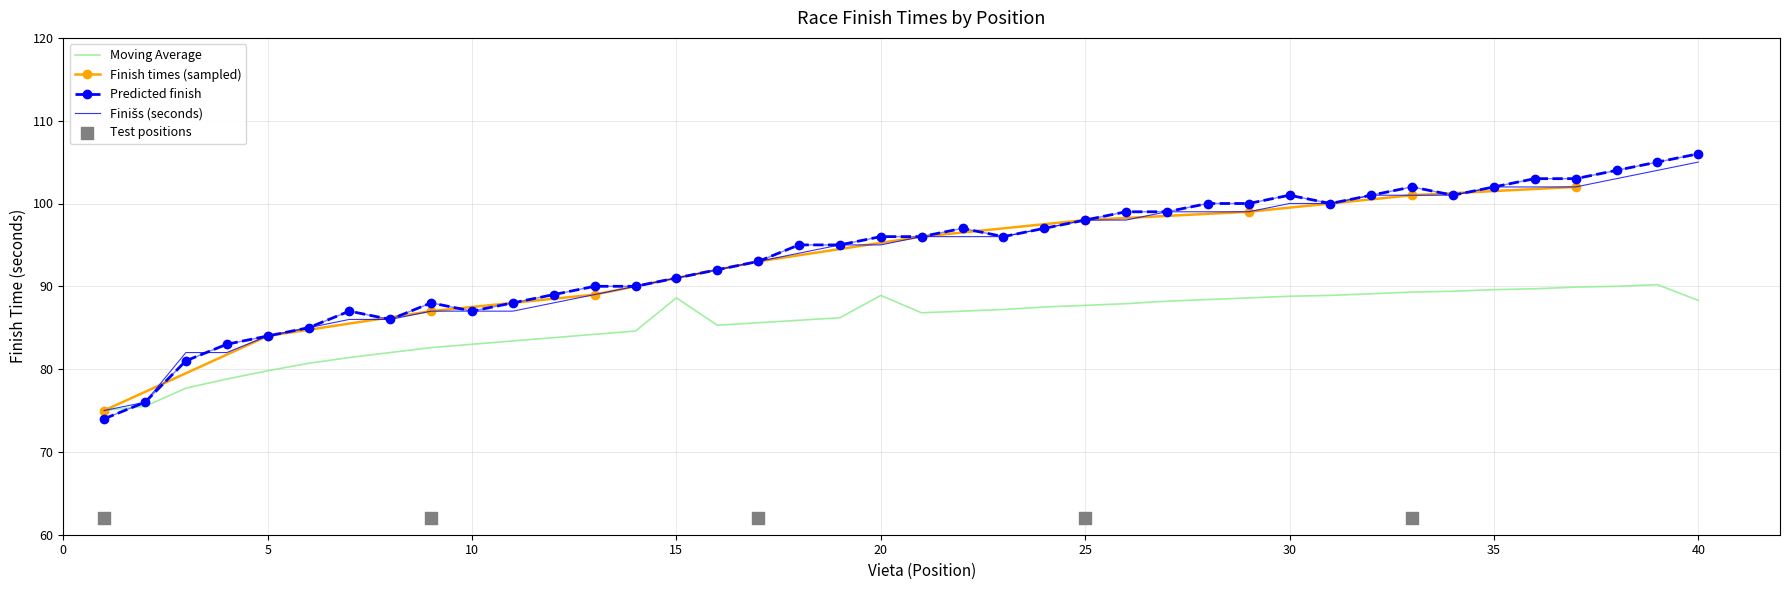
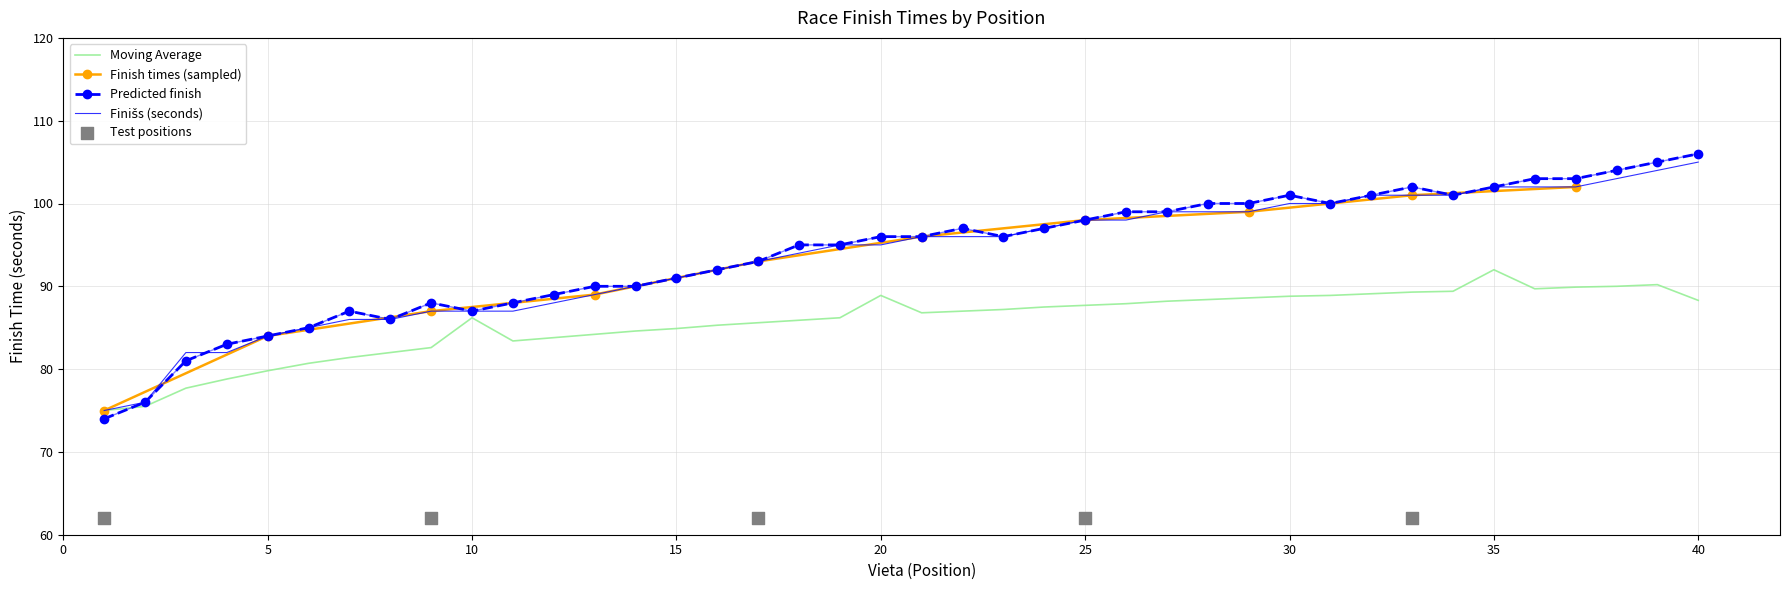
  {
    "Moving Average": {
      "5": 80,
-     "10": 83,
-     "15": 89,
+     "10": 86,
+     "15": 85,
      "20": 89,
      "25": 88,
      "30": 89,
-     "35": 90,
+     "35": 92,
      "40": 88
    }
  }
